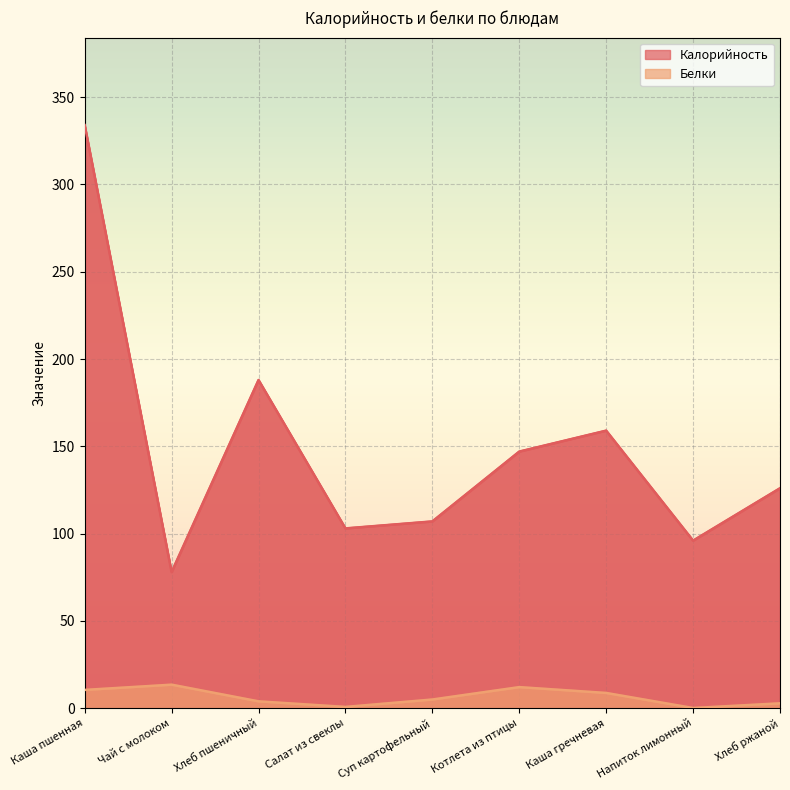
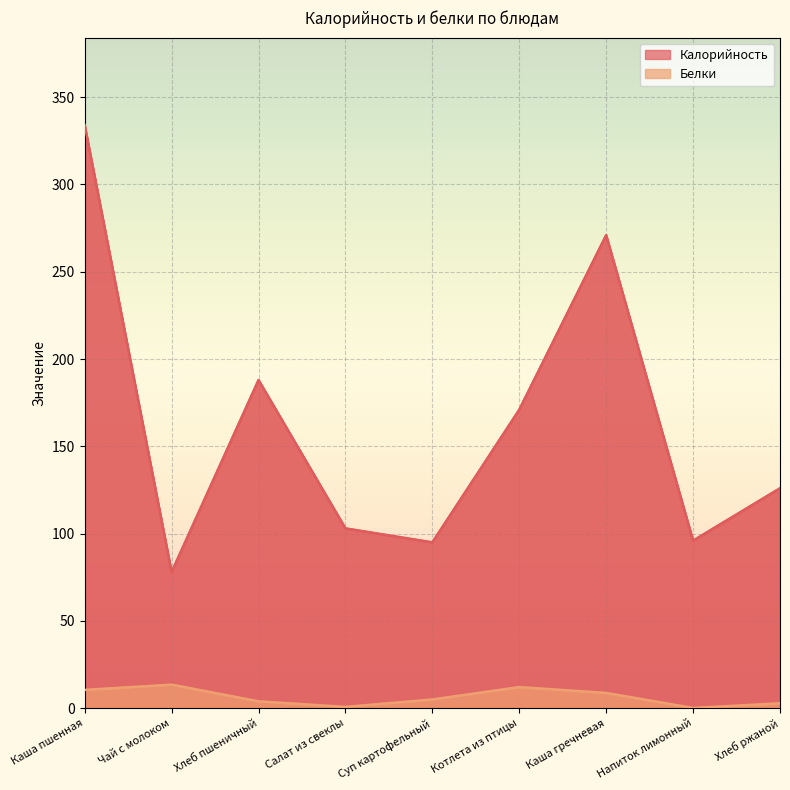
  {
    "Калорийность": {
      "Каша пшенная": 334,
      "Чай с молоком": 78,
      "Хлеб пшеничный": 188,
      "Салат из свеклы": 103,
-     "Суп картофельный": 107,
-     "Котлета из птицы": 147,
-     "Каша гречневая": 159,
+     "Суп картофельный": 95,
+     "Котлета из птицы": 171,
+     "Каша гречневая": 271,
      "Напиток лимонный": 96,
      "Хлеб ржаной": 126
    },
    "Белки": {
      "Каша пшенная": 11,
      "Чай с молоком": 14,
      "Хлеб пшеничный": 4,
      "Салат из свеклы": 1,
      "Суп картофельный": 5,
      "Котлета из птицы": 12,
      "Каша гречневая": 9,
      "Напиток лимонный": 0,
      "Хлеб ржаной": 3
    }
  }
